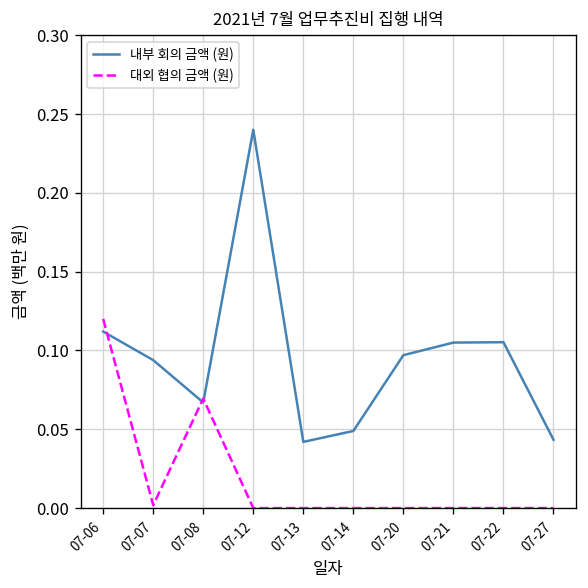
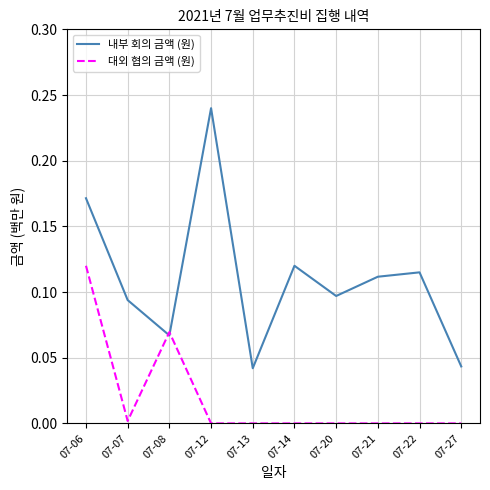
  {
    "내부 회의 금액 (원)": {
-     "07-06": 0.112,
+     "07-06": 0.171,
      "07-07": 0.094,
      "07-08": 0.067,
      "07-12": 0.240,
      "07-13": 0.042,
-     "07-14": 0.049,
+     "07-14": 0.120,
      "07-20": 0.097,
-     "07-21": 0.105,
-     "07-22": 0.105,
+     "07-21": 0.112,
+     "07-22": 0.115,
      "07-27": 0.043
    },
    "대외 협의 금액 (원)": {
      "07-06": 0.120,
      "07-07": 0.002,
      "07-08": 0.070,
      "07-12": 0.000,
      "07-13": 0.000,
      "07-14": 0.000,
      "07-20": 0.000,
      "07-21": 0.000,
      "07-22": 0.000,
      "07-27": 0.000
    }
  }
